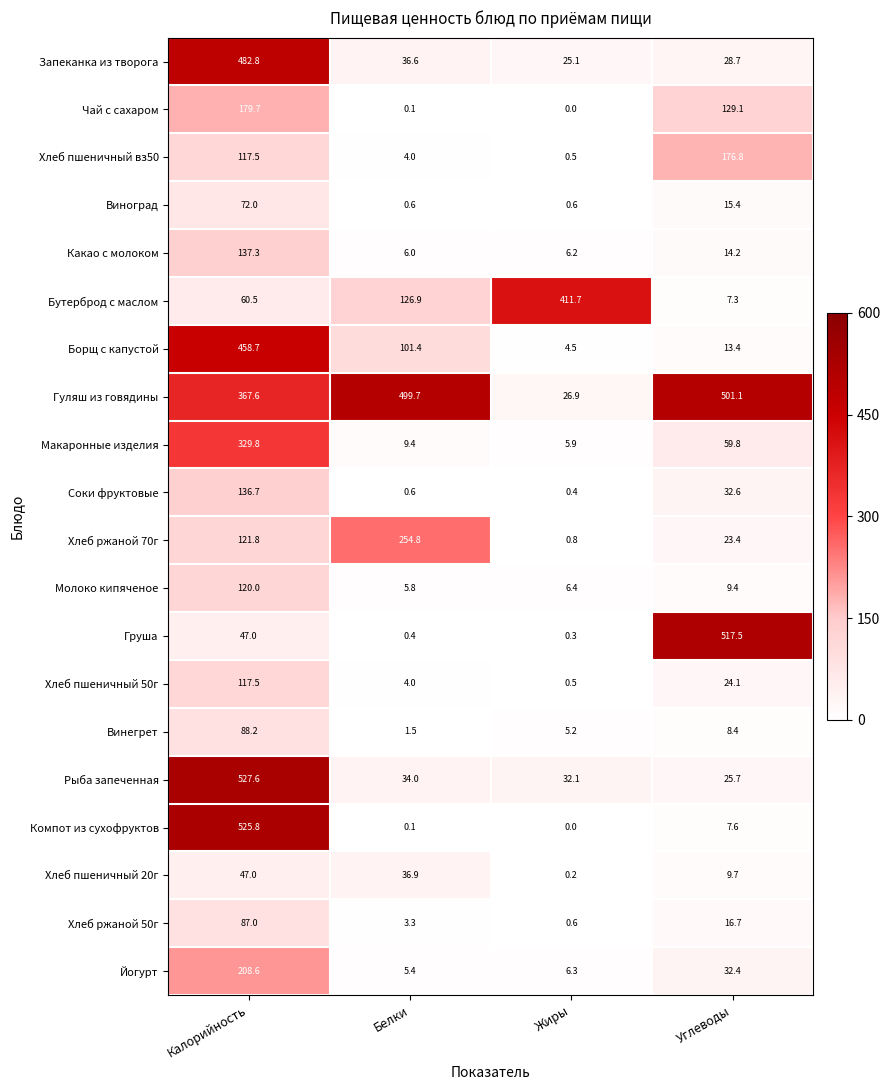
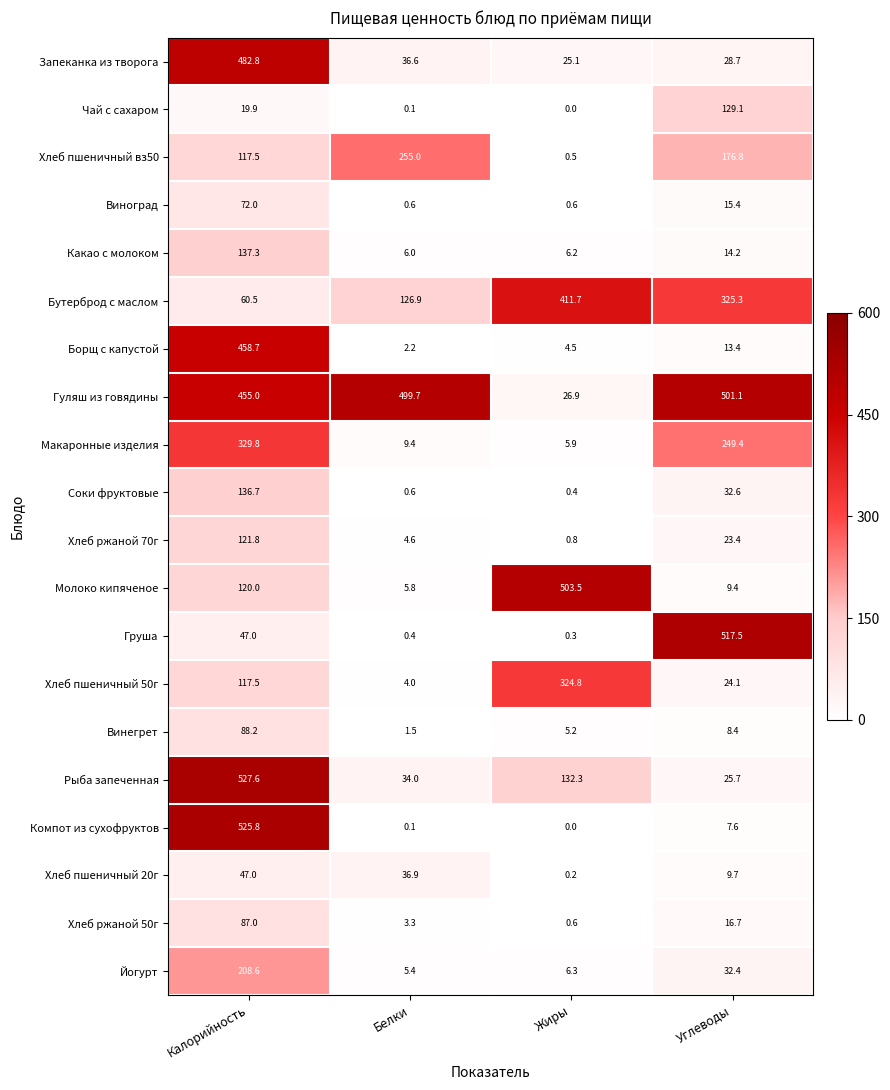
  {
    "Запеканка из творога": {
      "Калорийность": 482.8,
      "Белки": 36.6,
      "Жиры": 25.1,
      "Углеводы": 28.7
    },
    "Чай с сахаром": {
-     "Калорийность": 179.7,
+     "Калорийность": 19.9,
      "Белки": 0.1,
      "Жиры": 0.0,
      "Углеводы": 129.1
    },
    "Хлеб пшеничный вз50": {
      "Калорийность": 117.5,
-     "Белки": 4.0,
+     "Белки": 255.0,
      "Жиры": 0.5,
      "Углеводы": 176.8
    },
    "Виноград": {
      "Калорийность": 72.0,
      "Белки": 0.6,
      "Жиры": 0.6,
      "Углеводы": 15.4
    },
    "Какао с молоком": {
      "Калорийность": 137.3,
      "Белки": 6.0,
      "Жиры": 6.2,
      "Углеводы": 14.2
    },
    "Бутерброд с маслом": {
      "Калорийность": 60.5,
      "Белки": 126.9,
      "Жиры": 411.7,
-     "Углеводы": 7.3
+     "Углеводы": 325.3
    },
    "Борщ с капустой": {
      "Калорийность": 458.7,
-     "Белки": 101.4,
+     "Белки": 2.2,
      "Жиры": 4.5,
      "Углеводы": 13.4
    },
    "Гуляш из говядины": {
-     "Калорийность": 367.6,
+     "Калорийность": 455.0,
      "Белки": 499.7,
      "Жиры": 26.9,
      "Углеводы": 501.1
    },
    "Макаронные изделия": {
      "Калорийность": 329.8,
      "Белки": 9.4,
      "Жиры": 5.9,
-     "Углеводы": 59.8
+     "Углеводы": 249.4
    },
    "Соки фруктовые": {
      "Калорийность": 136.7,
      "Белки": 0.6,
      "Жиры": 0.4,
      "Углеводы": 32.6
    },
    "Хлеб ржаной 70г": {
      "Калорийность": 121.8,
-     "Белки": 254.8,
+     "Белки": 4.6,
      "Жиры": 0.8,
      "Углеводы": 23.4
    },
    "Молоко кипяченое": {
      "Калорийность": 120.0,
      "Белки": 5.8,
-     "Жиры": 6.4,
+     "Жиры": 503.5,
      "Углеводы": 9.4
    },
    "Груша": {
      "Калорийность": 47.0,
      "Белки": 0.4,
      "Жиры": 0.3,
      "Углеводы": 517.5
    },
    "Хлеб пшеничный 50г": {
      "Калорийность": 117.5,
      "Белки": 4.0,
-     "Жиры": 0.5,
+     "Жиры": 324.8,
      "Углеводы": 24.1
    },
    "Винегрет": {
      "Калорийность": 88.2,
      "Белки": 1.5,
      "Жиры": 5.2,
      "Углеводы": 8.4
    },
    "Рыба запеченная": {
      "Калорийность": 527.6,
      "Белки": 34.0,
-     "Жиры": 32.1,
+     "Жиры": 132.3,
      "Углеводы": 25.7
    },
    "Компот из сухофруктов": {
      "Калорийность": 525.8,
      "Белки": 0.1,
      "Жиры": 0.0,
      "Углеводы": 7.6
    },
    "Хлеб пшеничный 20г": {
      "Калорийность": 47.0,
      "Белки": 36.9,
      "Жиры": 0.2,
      "Углеводы": 9.7
    },
    "Хлеб ржаной 50г": {
      "Калорийность": 87.0,
      "Белки": 3.3,
      "Жиры": 0.6,
      "Углеводы": 16.7
    },
    "Йогурт": {
      "Калорийность": 208.6,
      "Белки": 5.4,
      "Жиры": 6.3,
      "Углеводы": 32.4
    }
  }
